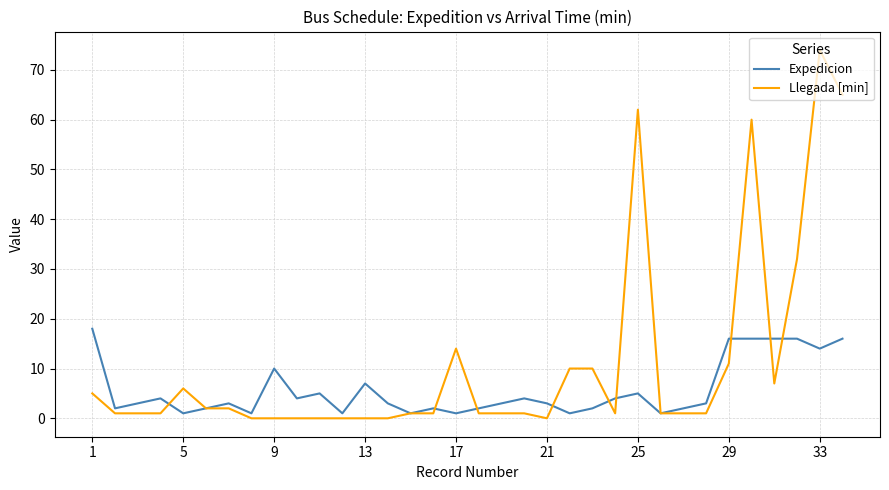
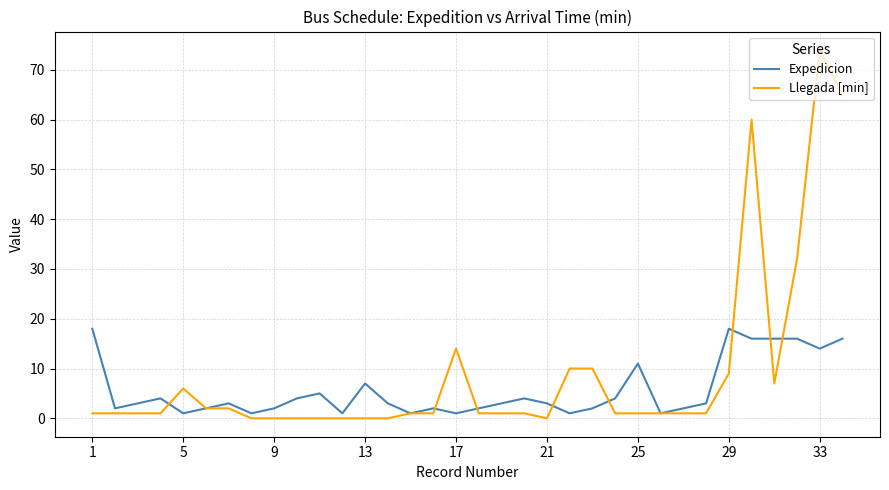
  {
    "Expedicion": {
      "1": 18,
      "5": 1,
-     "9": 10,
+     "9": 2,
      "13": 7,
      "17": 1,
      "21": 3,
-     "25": 5,
-     "29": 16,
+     "25": 11,
+     "29": 18,
      "33": 14
    },
    "Llegada [min]": {
-     "1": 5,
+     "1": 1,
      "5": 6,
      "9": 0,
      "13": 0,
      "17": 14,
      "21": 0,
-     "25": 62,
-     "29": 11
+     "25": 1,
+     "29": 9
    }
  }
